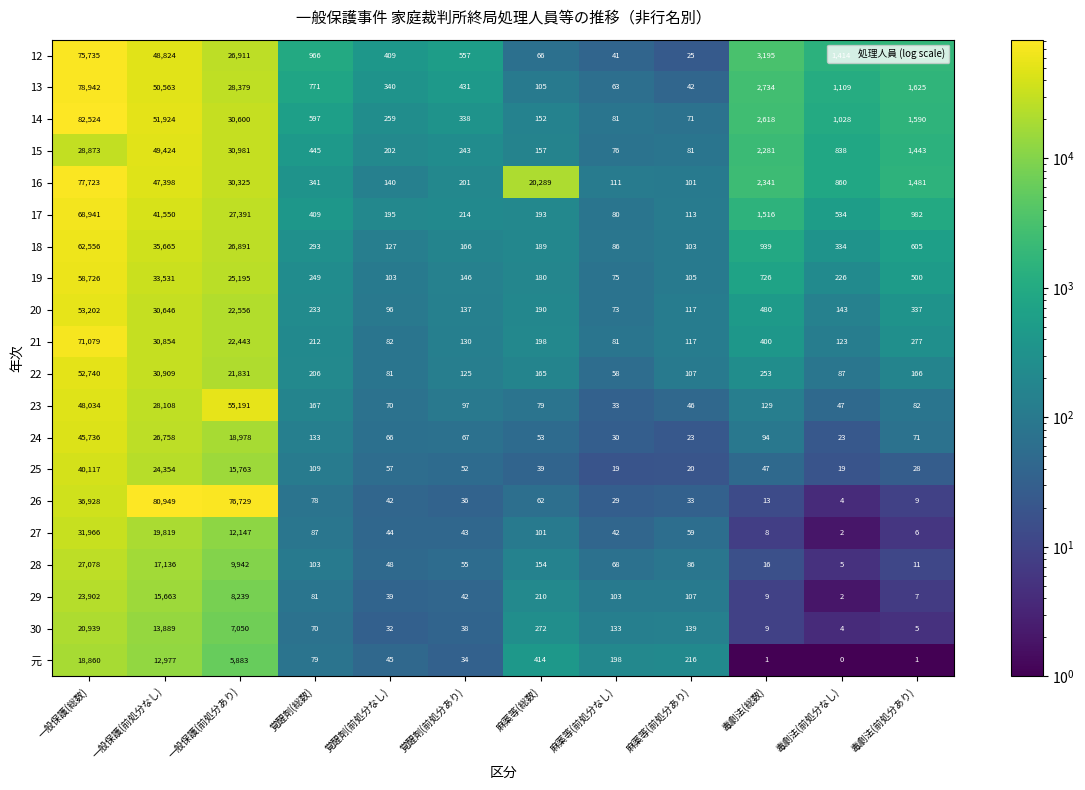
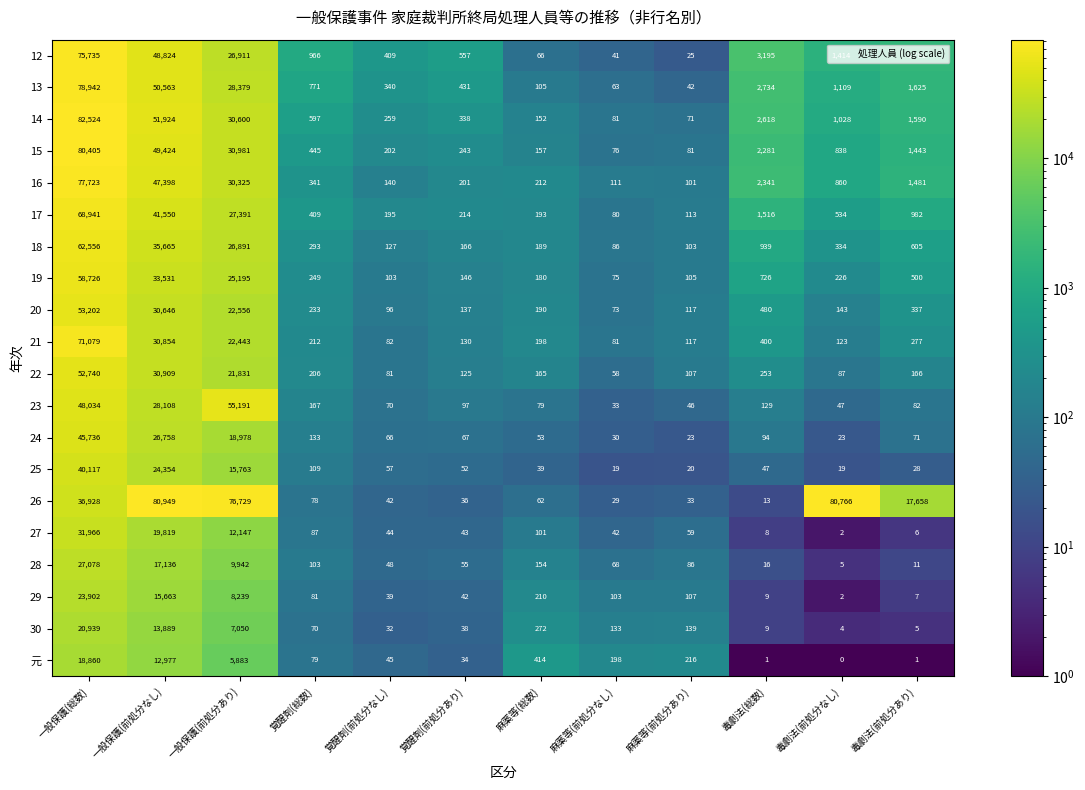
  {
    "15": {
-     "一般保護(総数)": "28,873",
+     "一般保護(総数)": "80,405",
      "一般保護(前処分なし)": "49,424",
      "一般保護(前処分あり)": "30,981",
      "覚醒剤(総数)": "445",
      "覚醒剤(前処分なし)": "202",
      "覚醒剤(前処分あり)": "243",
      "麻薬等(総数)": "157",
      "麻薬等(前処分なし)": "76",
      "麻薬等(前処分あり)": "81",
      "毒劇法(総数)": "2,281",
      "毒劇法(前処分なし)": "838",
      "毒劇法(前処分あり)": "1,443"
    },
    "16": {
      "一般保護(総数)": "77,723",
      "一般保護(前処分なし)": "47,398",
      "一般保護(前処分あり)": "30,325",
      "覚醒剤(総数)": "341",
      "覚醒剤(前処分なし)": "140",
      "覚醒剤(前処分あり)": "201",
-     "麻薬等(総数)": "20,289",
+     "麻薬等(総数)": "212",
      "麻薬等(前処分なし)": "111",
      "麻薬等(前処分あり)": "101",
      "毒劇法(総数)": "2,341",
      "毒劇法(前処分なし)": "860",
      "毒劇法(前処分あり)": "1,481"
    },
    "26": {
      "一般保護(総数)": "36,928",
      "一般保護(前処分なし)": "80,949",
      "一般保護(前処分あり)": "76,729",
      "覚醒剤(総数)": "78",
      "覚醒剤(前処分なし)": "42",
      "覚醒剤(前処分あり)": "36",
      "麻薬等(総数)": "62",
      "麻薬等(前処分なし)": "29",
      "麻薬等(前処分あり)": "33",
      "毒劇法(総数)": "13",
-     "毒劇法(前処分なし)": "4",
-     "毒劇法(前処分あり)": "9"
+     "毒劇法(前処分なし)": "80,766",
+     "毒劇法(前処分あり)": "17,658"
    }
  }
